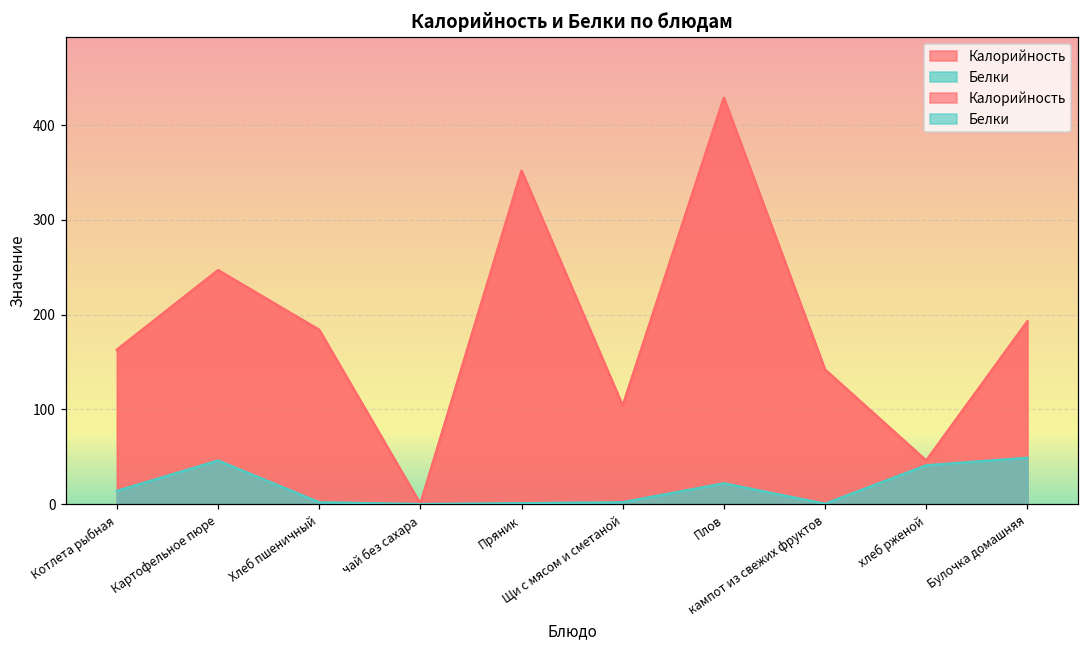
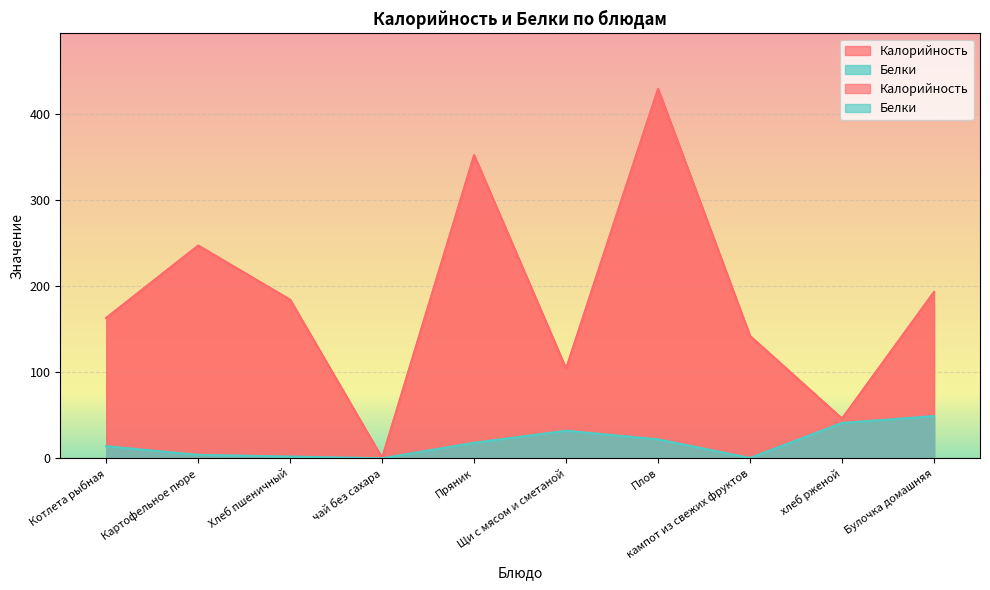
  {
    "Калорийность": {
      "Котлета рыбная": 160,
      "Картофельное пюре": 250,
      "Хлеб пшеничный": 180,
      "Пряник": 350,
      "Щи с мясом и сметаной": 100,
      "Плов": 430,
      "кампот из свежих фруктов": 140,
      "хлеб рженой": 50,
      "Булочка домашняя": 190
    },
    "Белки": {
      "Котлета рыбная": 10,
-     "Картофельное пюре": 50,
+     "Картофельное пюре": 0,
      "Хлеб пшеничный": 0,
-     "Пряник": 0,
-     "Щи с мясом и сметаной": 0,
+     "Пряник": 20,
+     "Щи с мясом и сметаной": 30,
      "Плов": 20,
      "кампот из свежих фруктов": 0,
      "хлеб рженой": 40,
      "Булочка домашняя": 50
    }
  }
